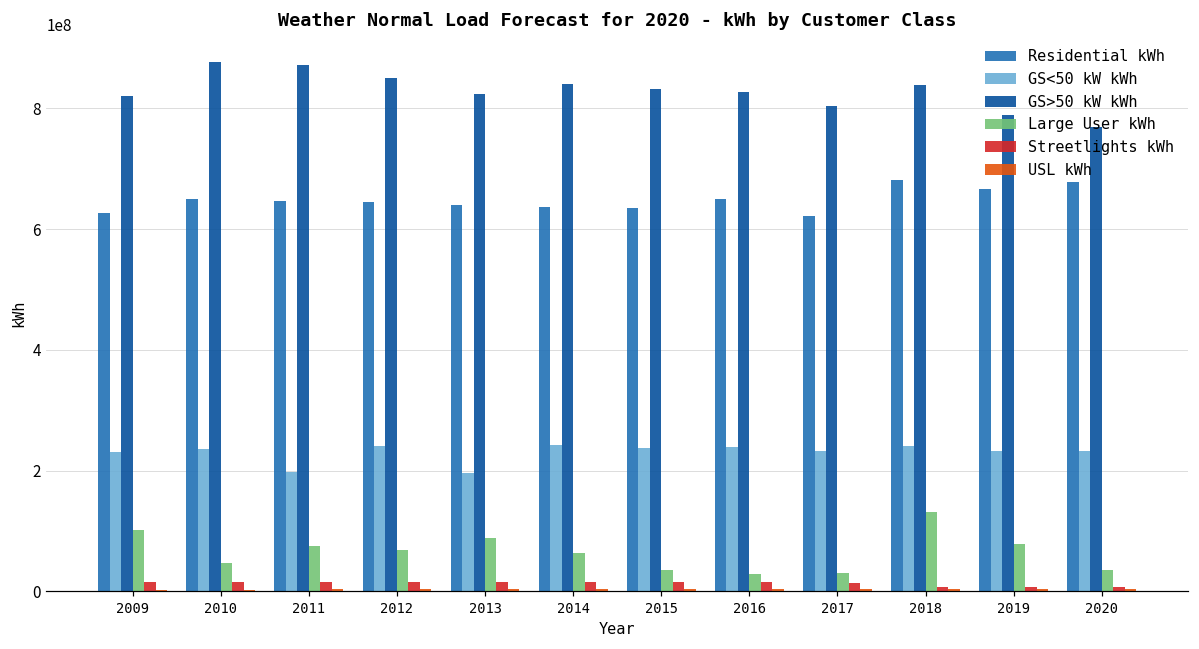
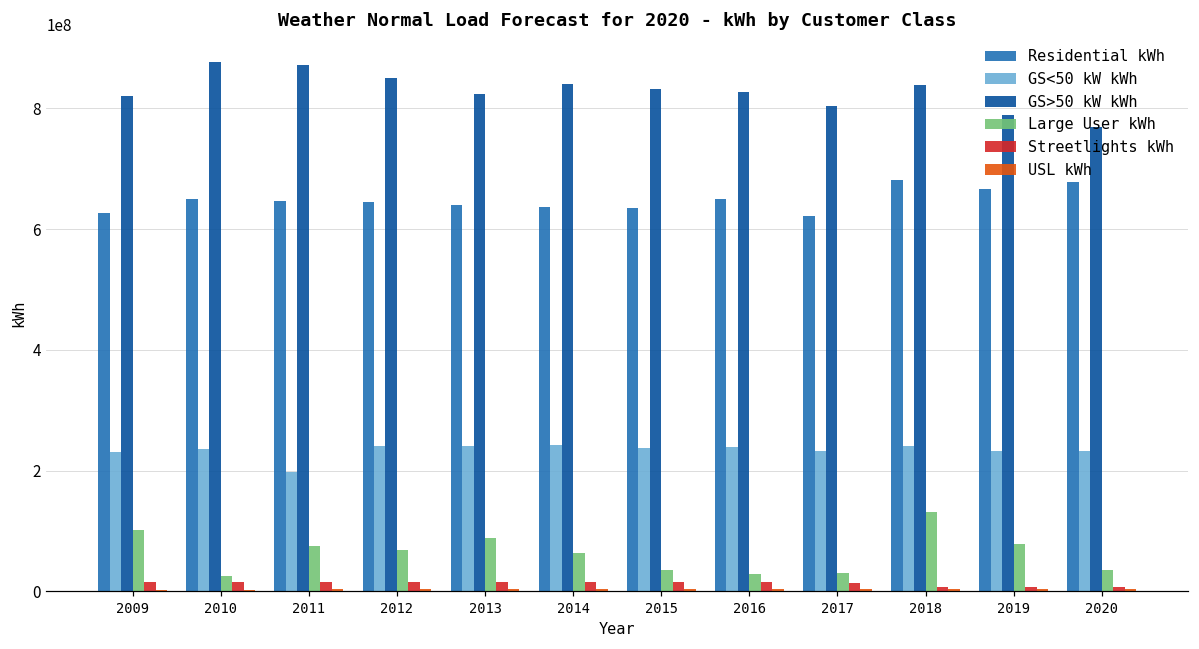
  {
    "GS<50 kW kWh": {
      "2009": 230000000,
      "2010": 240000000,
      "2011": 200000000,
      "2012": 240000000,
-     "2013": 200000000,
+     "2013": 240000000,
      "2014": 240000000,
      "2015": 240000000,
      "2016": 240000000,
      "2017": 230000000,
      "2018": 240000000,
      "2019": 230000000,
      "2020": 230000000
    },
    "Large User kWh": {
      "2009": 100000000,
-     "2010": 50000000,
+     "2010": 30000000,
      "2011": 70000000,
      "2012": 70000000,
      "2013": 90000000,
      "2014": 60000000,
      "2015": 40000000,
      "2016": 30000000,
      "2017": 30000000,
      "2018": 130000000,
      "2019": 80000000,
      "2020": 40000000
    }
  }
